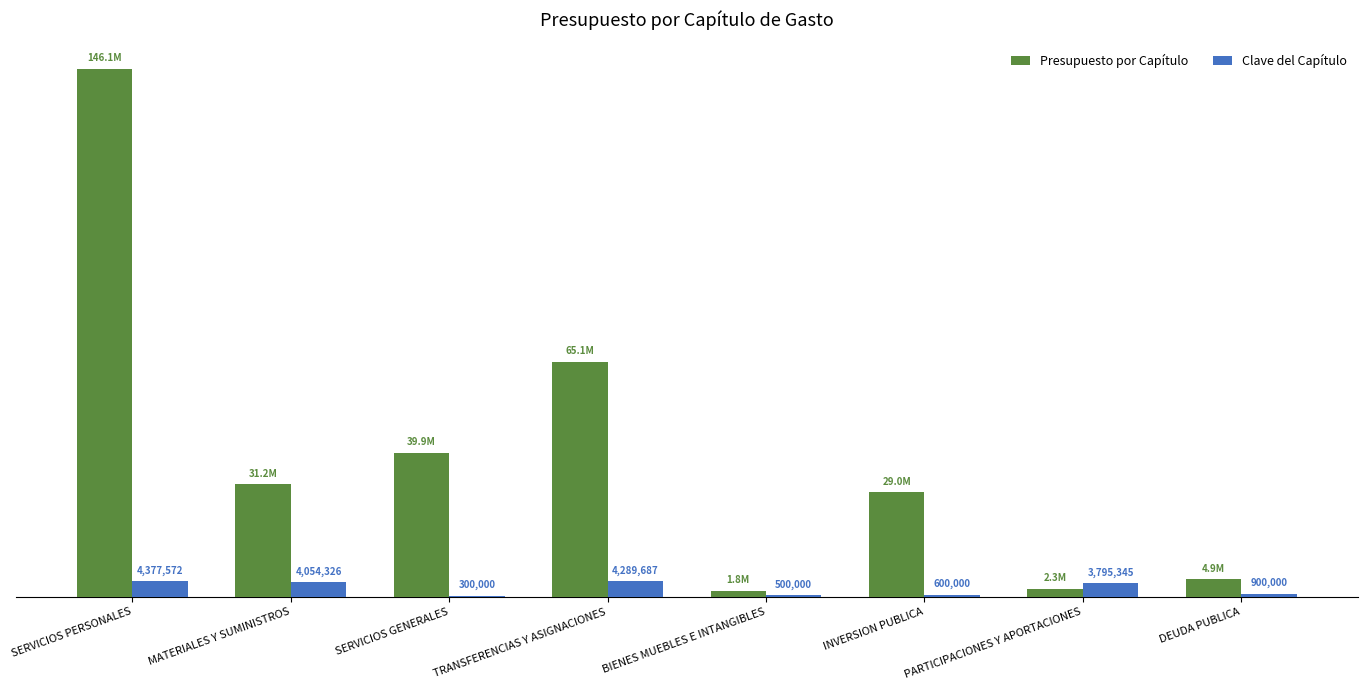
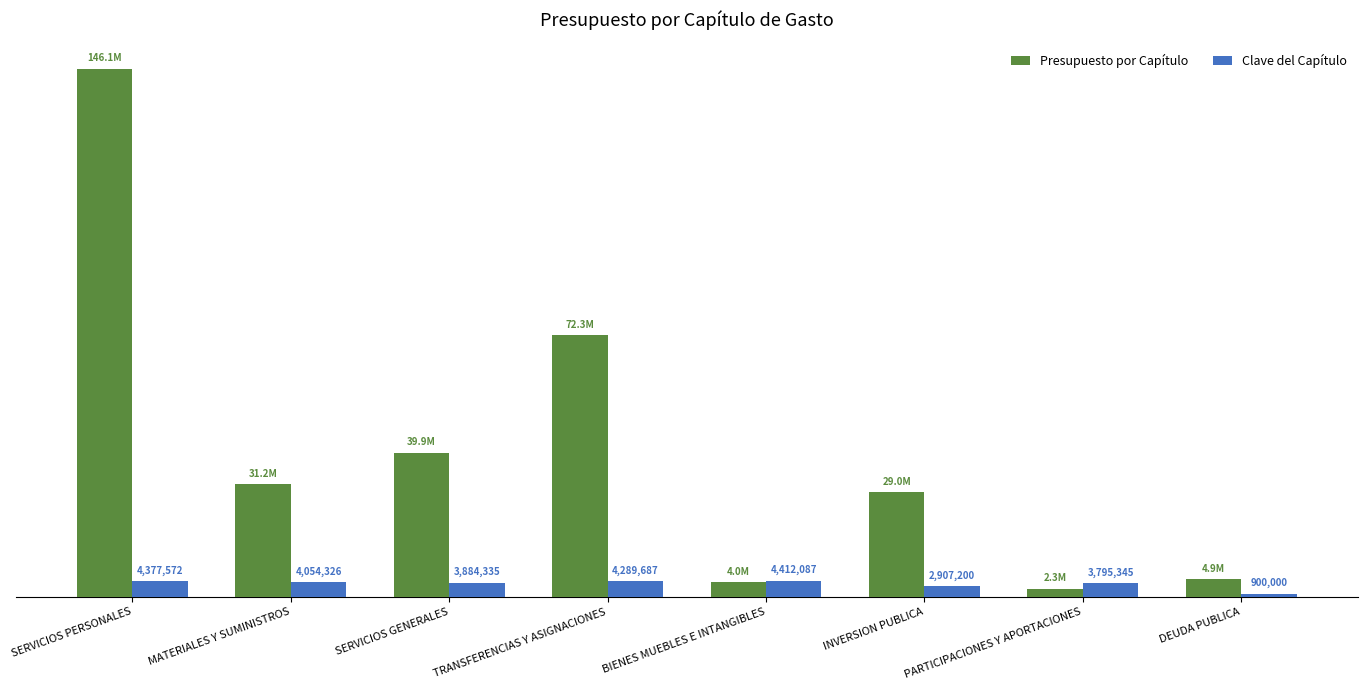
  {
    "Presupuesto por Capítulo": {
      "SERVICIOS PERSONALES": "146.1M",
      "MATERIALES Y SUMINISTROS": "31.2M",
      "SERVICIOS GENERALES": "39.9M",
-     "TRANSFERENCIAS Y ASIGNACIONES": "65.1M",
-     "BIENES MUEBLES E INTANGIBLES": "1.8M",
+     "TRANSFERENCIAS Y ASIGNACIONES": "72.3M",
+     "BIENES MUEBLES E INTANGIBLES": "4.0M",
      "INVERSION PUBLICA": "29.0M",
      "PARTICIPACIONES Y APORTACIONES": "2.3M",
      "DEUDA PUBLICA": "4.9M"
    },
    "Clave del Capítulo": {
      "SERVICIOS PERSONALES": "4,377,572",
      "MATERIALES Y SUMINISTROS": "4,054,326",
-     "SERVICIOS GENERALES": "300,000",
+     "SERVICIOS GENERALES": "3,884,335",
      "TRANSFERENCIAS Y ASIGNACIONES": "4,289,687",
-     "BIENES MUEBLES E INTANGIBLES": "500,000",
-     "INVERSION PUBLICA": "600,000",
+     "BIENES MUEBLES E INTANGIBLES": "4,412,087",
+     "INVERSION PUBLICA": "2,907,200",
      "PARTICIPACIONES Y APORTACIONES": "3,795,345",
      "DEUDA PUBLICA": "900,000"
    }
  }
